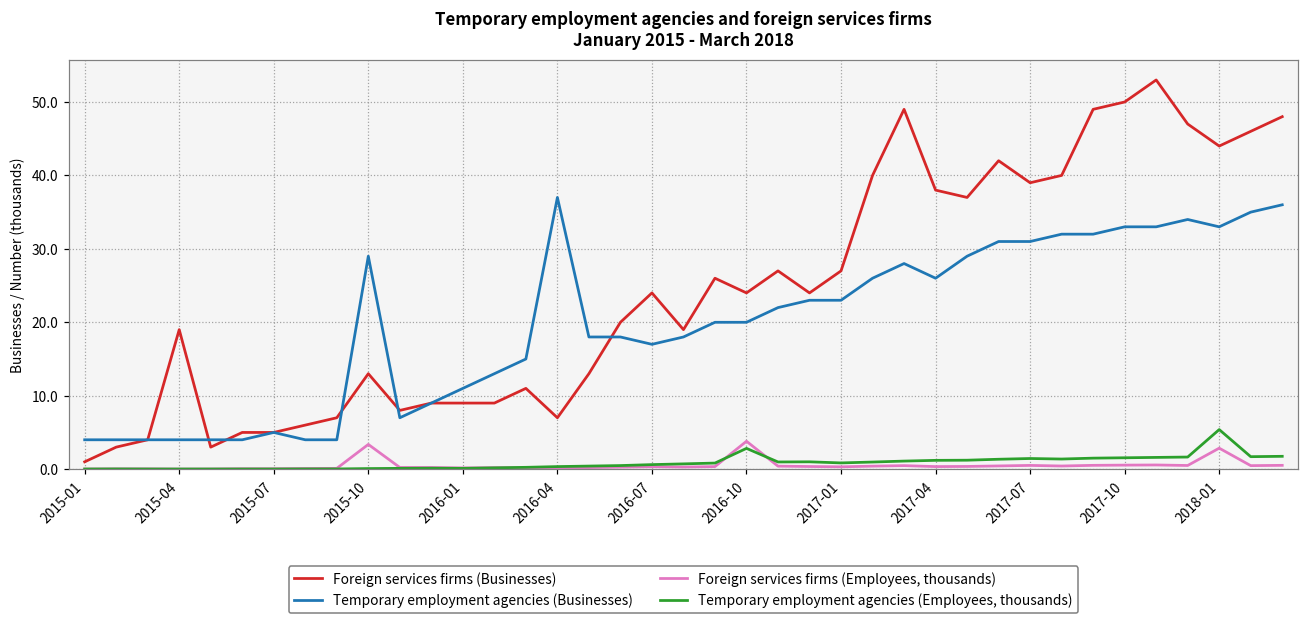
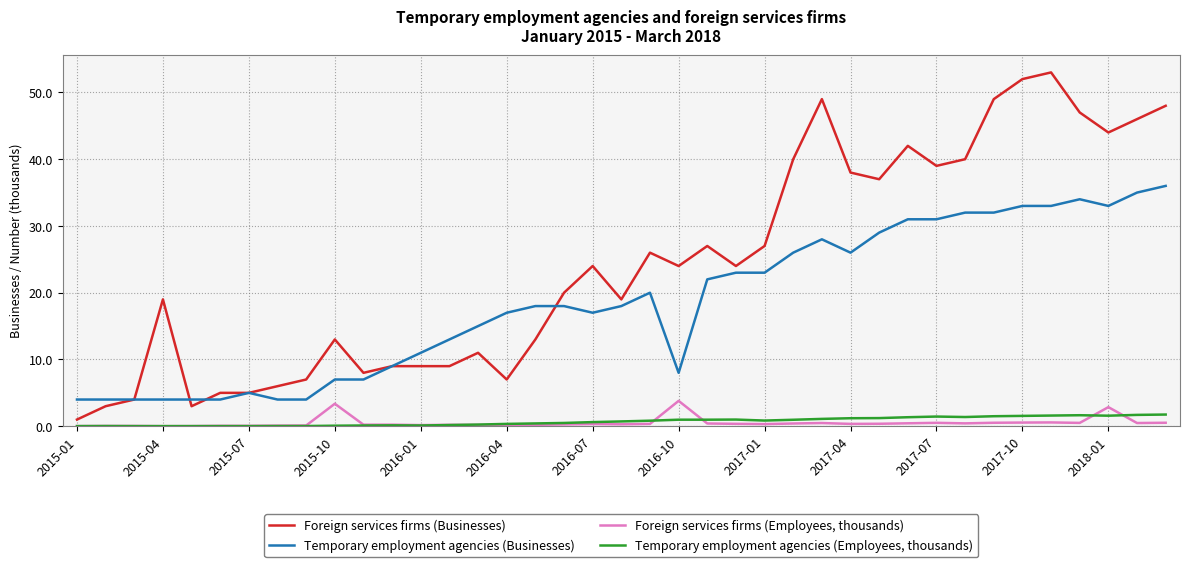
  {
    "Foreign services firms (Businesses)": {
      "2015-01": 1,
      "2015-04": 19,
      "2015-10": 13,
      "2016-01": 9,
      "2016-04": 7,
      "2016-07": 24,
      "2016-10": 24,
      "2017-01": 27,
      "2017-04": 38,
      "2017-07": 39,
-     "2017-10": 50,
+     "2017-10": 52,
      "2018-01": 44
    },
    "Temporary employment agencies (Businesses)": {
      "2015-01": 4,
      "2015-04": 4,
-     "2015-10": 29,
+     "2015-10": 7,
      "2016-01": 11,
-     "2016-04": 37,
+     "2016-04": 17,
      "2016-07": 17,
-     "2016-10": 20,
+     "2016-10": 8,
      "2017-01": 23,
      "2017-04": 26,
      "2017-07": 31,
      "2017-10": 33,
      "2018-01": 33
    },
    "Foreign services firms (Employees, thousands)": {
      "2015-10": 3,
      "2016-10": 4,
      "2017-01": 0,
      "2017-04": 0,
      "2017-07": 1,
      "2017-10": 1,
      "2018-01": 3
    },
    "Temporary employment agencies (Employees, thousands)": {
      "2015-10": 0,
-     "2016-10": 3,
+     "2016-10": 1,
      "2017-01": 1,
      "2017-04": 1,
      "2017-07": 1,
      "2017-10": 2,
-     "2018-01": 5
+     "2018-01": 2
    }
  }
